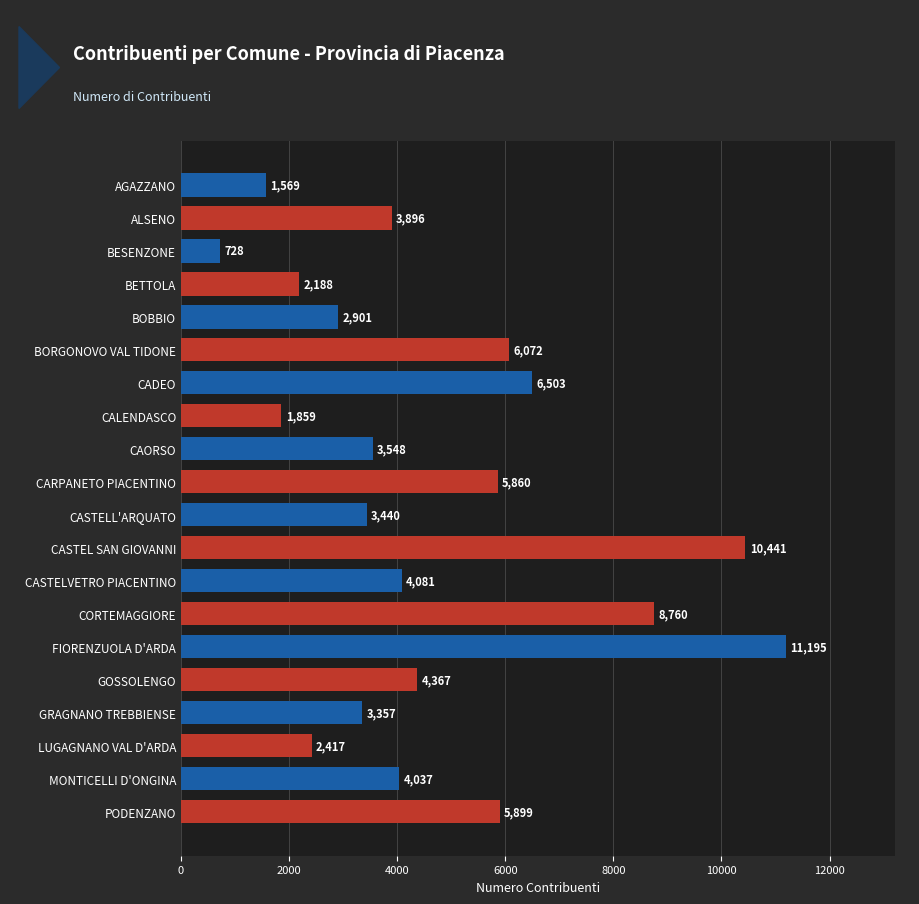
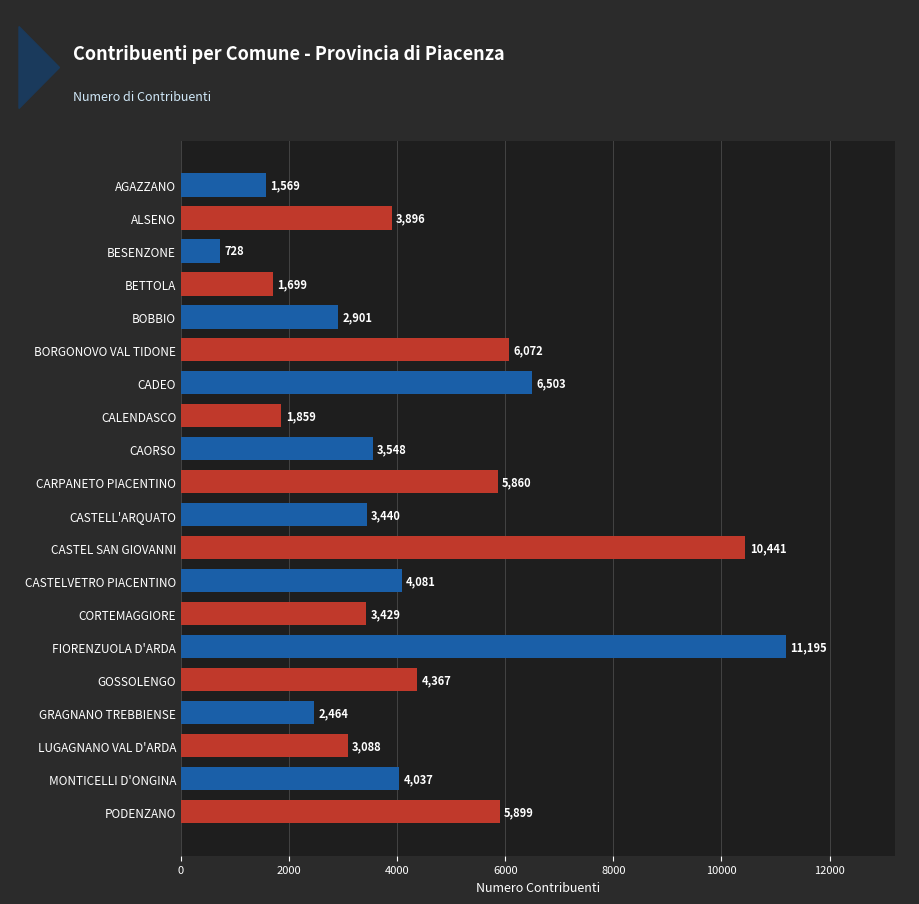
  {
    "AGAZZANO": "1,569",
    "ALSENO": "3,896",
    "BESENZONE": "728",
-   "BETTOLA": "2,188",
+   "BETTOLA": "1,699",
    "BOBBIO": "2,901",
    "BORGONOVO VAL TIDONE": "6,072",
    "CADEO": "6,503",
    "CALENDASCO": "1,859",
    "CAORSO": "3,548",
    "CARPANETO PIACENTINO": "5,860",
    "CASTELL'ARQUATO": "3,440",
    "CASTEL SAN GIOVANNI": "10,441",
    "CASTELVETRO PIACENTINO": "4,081",
-   "CORTEMAGGIORE": "8,760",
+   "CORTEMAGGIORE": "3,429",
    "FIORENZUOLA D'ARDA": "11,195",
    "GOSSOLENGO": "4,367",
-   "GRAGNANO TREBBIENSE": "3,357",
-   "LUGAGNANO VAL D'ARDA": "2,417",
+   "GRAGNANO TREBBIENSE": "2,464",
+   "LUGAGNANO VAL D'ARDA": "3,088",
    "MONTICELLI D'ONGINA": "4,037",
    "PODENZANO": "5,899"
  }
